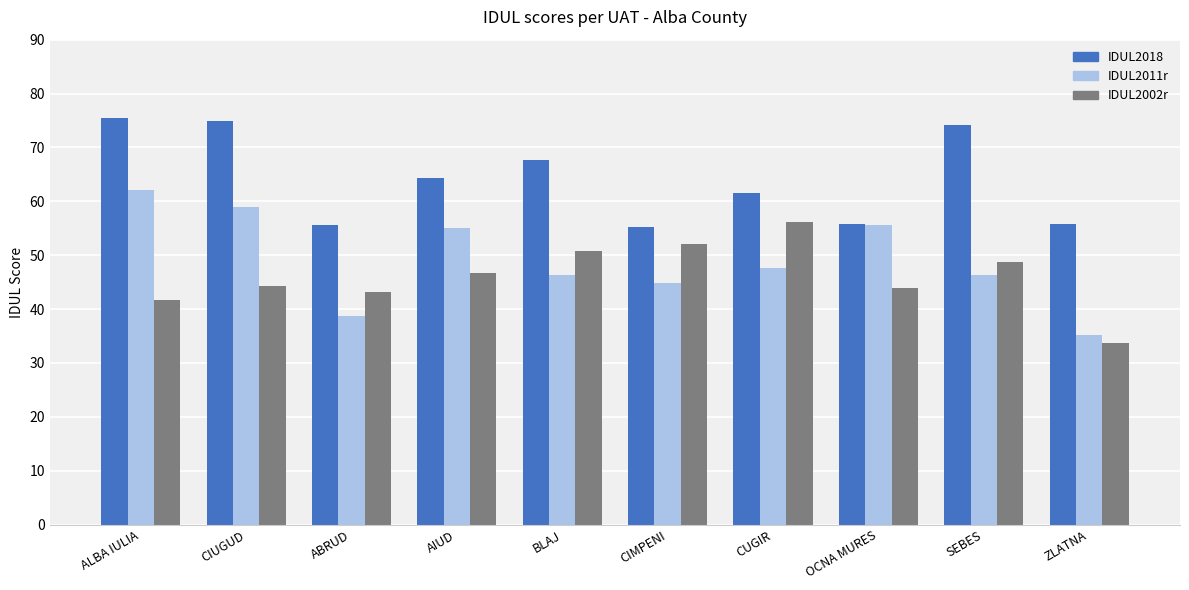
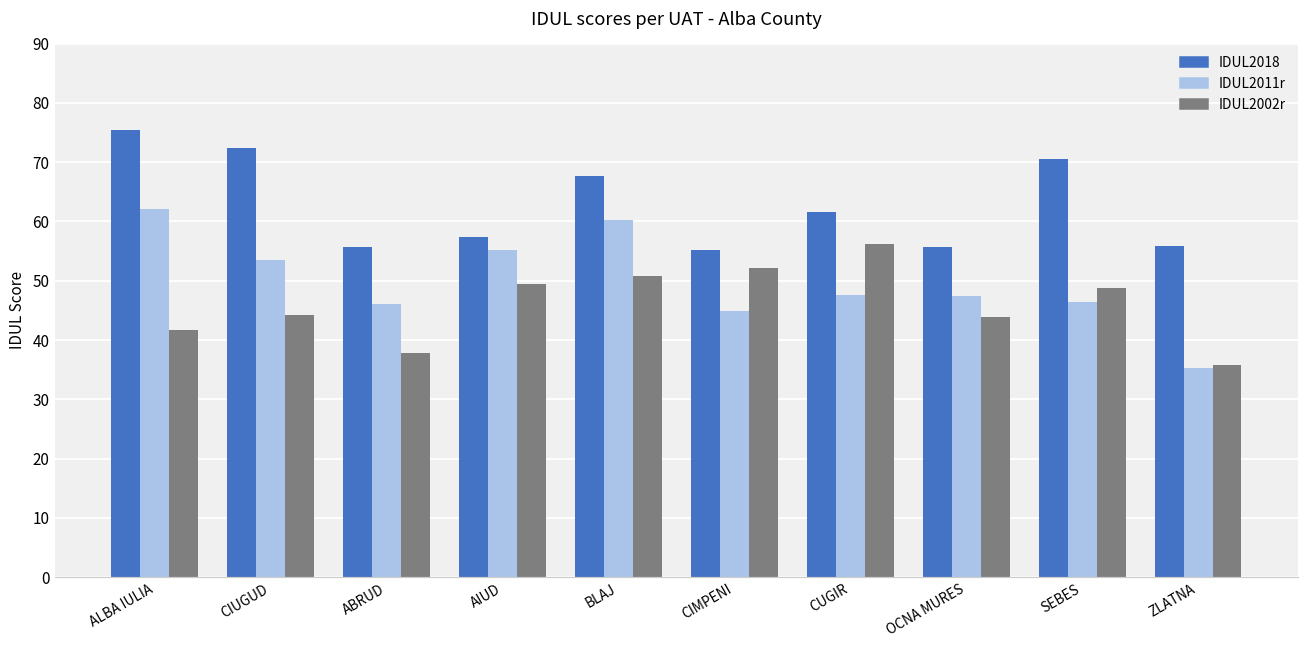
  {
    "IDUL2018": {
      "ALBA IULIA": 75,
-     "CIUGUD": 75,
+     "CIUGUD": 72,
      "ABRUD": 56,
-     "AIUD": 64,
+     "AIUD": 57,
      "BLAJ": 68,
      "CIMPENI": 55,
      "CUGIR": 62,
      "OCNA MURES": 56,
-     "SEBES": 74,
+     "SEBES": 70,
      "ZLATNA": 56
    },
    "IDUL2011r": {
      "ALBA IULIA": 62,
-     "CIUGUD": 59,
-     "ABRUD": 39,
+     "CIUGUD": 53,
+     "ABRUD": 46,
      "AIUD": 55,
-     "BLAJ": 46,
+     "BLAJ": 60,
      "CIMPENI": 45,
      "CUGIR": 48,
-     "OCNA MURES": 56,
+     "OCNA MURES": 47,
      "SEBES": 46,
      "ZLATNA": 35
    },
    "IDUL2002r": {
      "ALBA IULIA": 42,
      "CIUGUD": 44,
-     "ABRUD": 43,
-     "AIUD": 47,
+     "ABRUD": 38,
+     "AIUD": 49,
      "BLAJ": 51,
      "CIMPENI": 52,
      "CUGIR": 56,
      "OCNA MURES": 44,
      "SEBES": 49,
-     "ZLATNA": 34
+     "ZLATNA": 36
    }
  }
